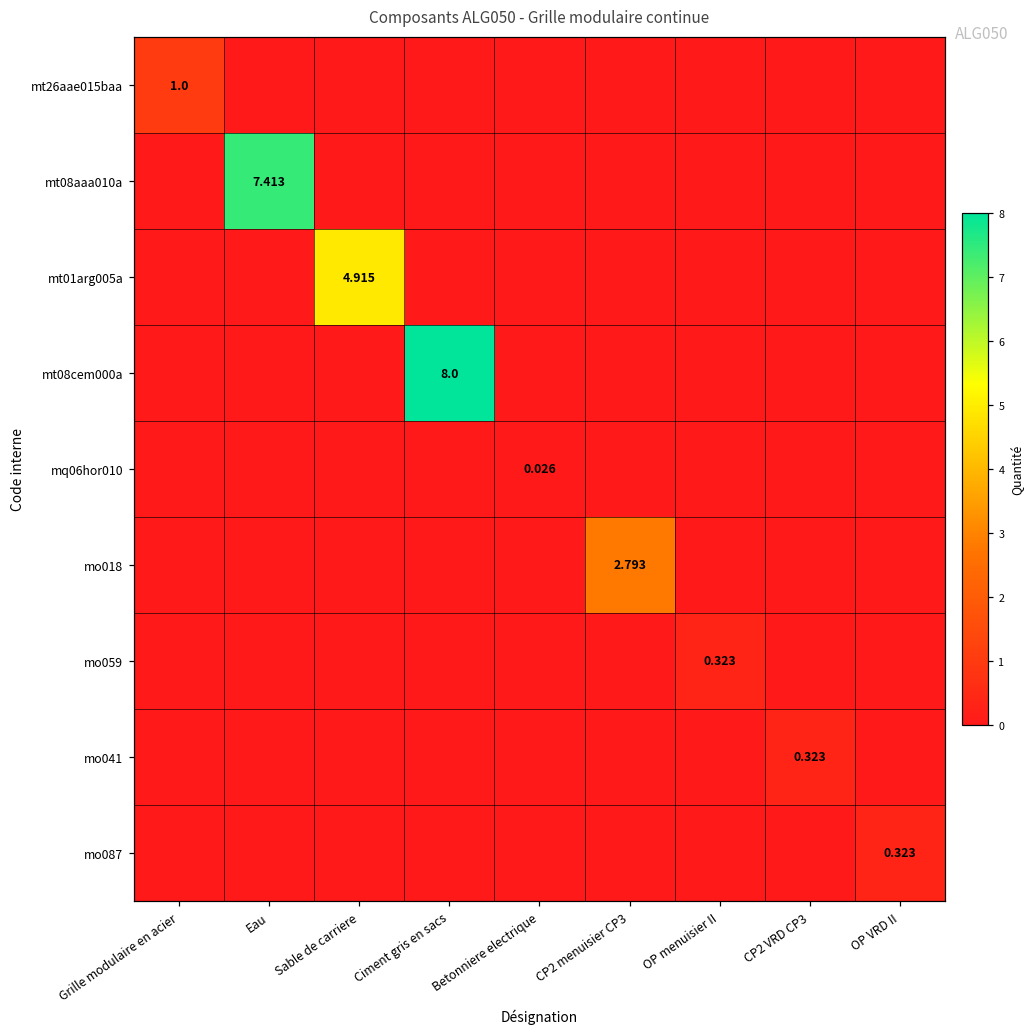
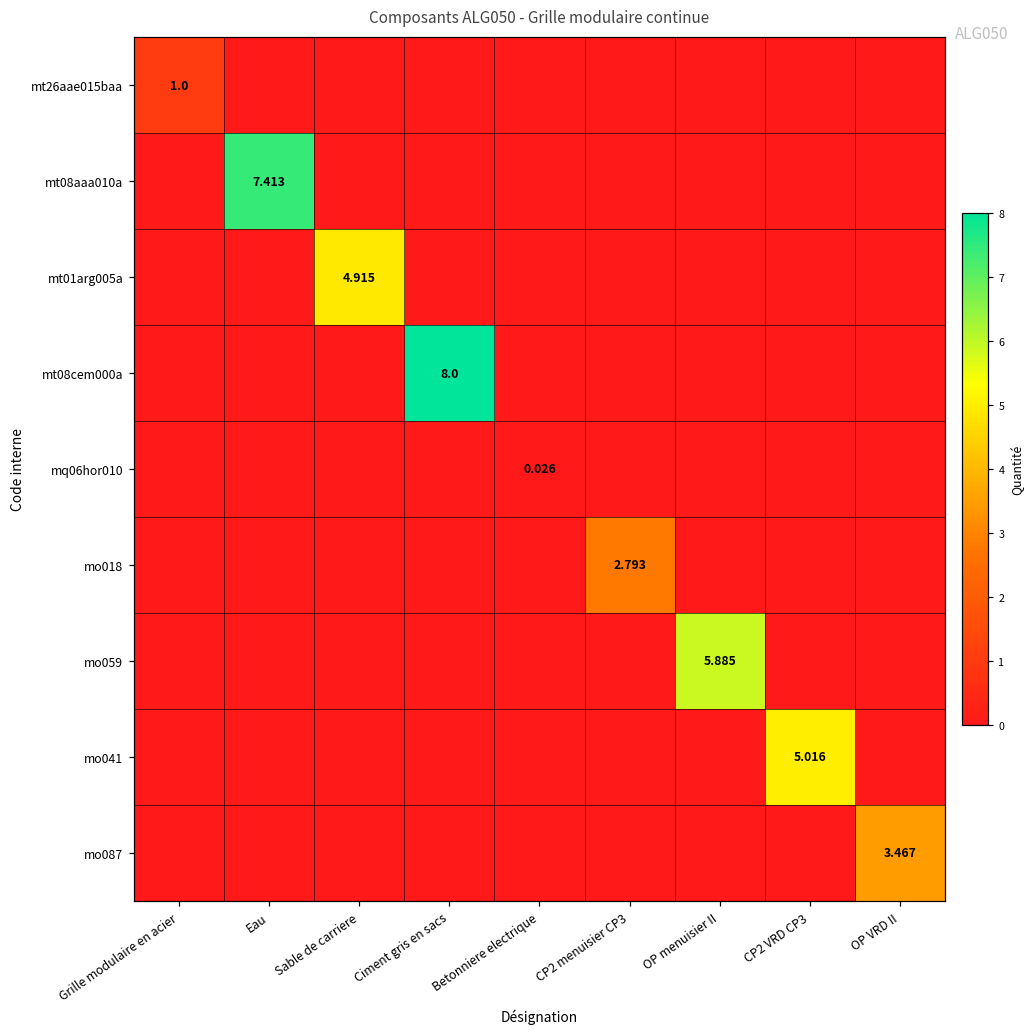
  {
    "mt26aae015baa": {
      "Grille modulaire en acier": 1.0
    },
    "mt08aaa010a": {
      "Eau": 7.413
    },
    "mt01arg005a": {
      "Sable de carriere": 4.915
    },
    "mt08cem000a": {
      "Ciment gris en sacs": 8.0
    },
    "mq06hor010": {
      "Betonniere electrique": 0.026
    },
    "mo018": {
      "CP2 menuisier CP3": 2.793
    },
    "mo059": {
-     "OP menuisier II": 0.323
+     "OP menuisier II": 5.885
    },
    "mo041": {
-     "CP2 VRD CP3": 0.323
+     "CP2 VRD CP3": 5.016
    },
    "mo087": {
-     "OP VRD II": 0.323
+     "OP VRD II": 3.467
    }
  }
